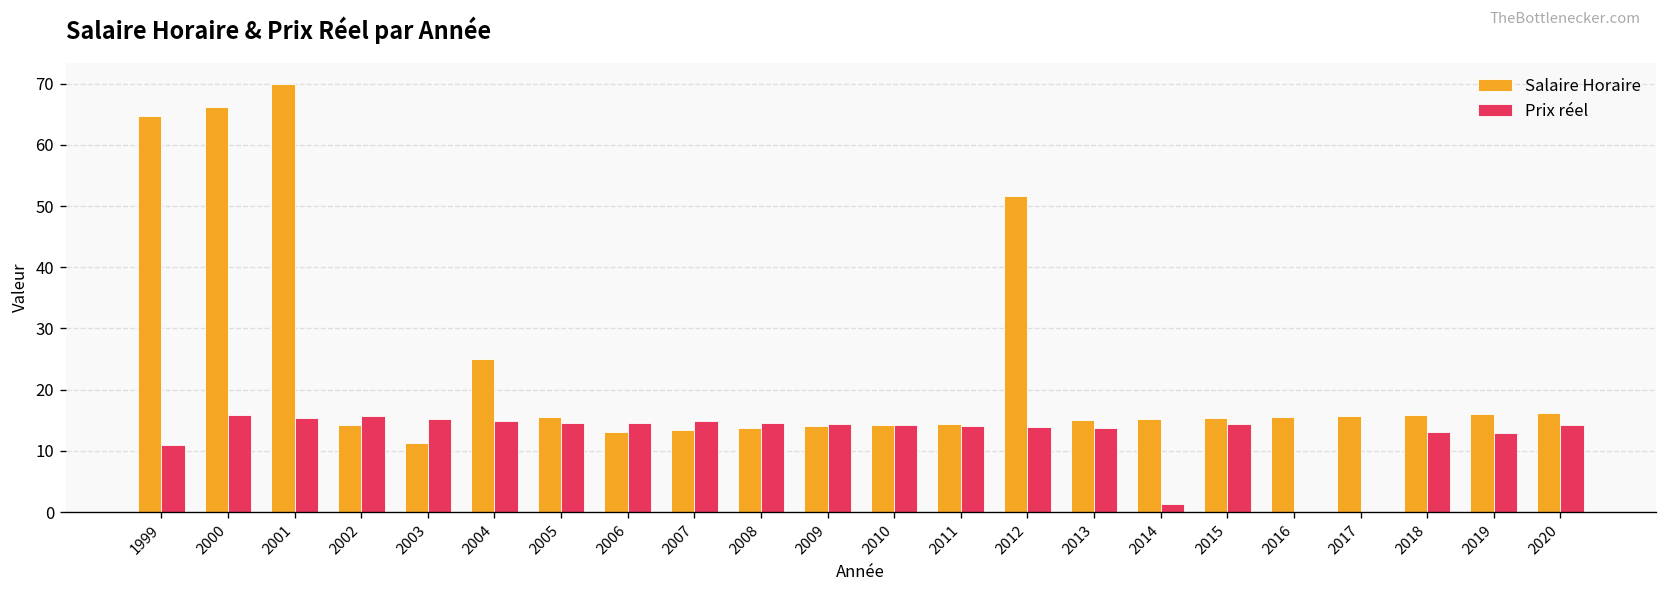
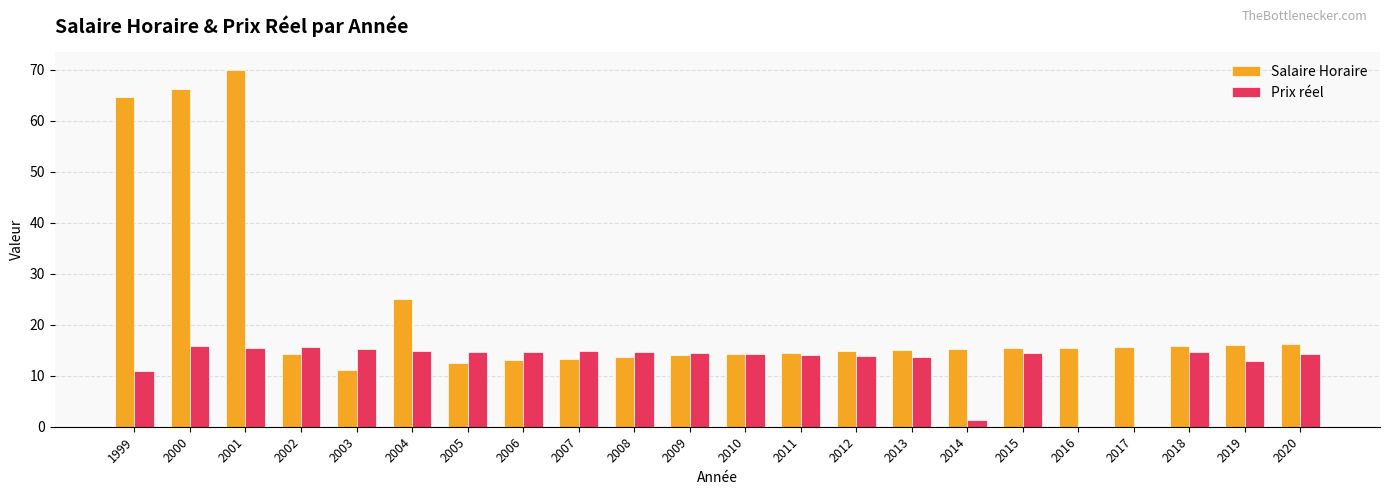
  {
    "Salaire Horaire": {
      "1999": 65,
      "2000": 66,
      "2001": 70,
      "2002": 14,
      "2003": 11,
      "2004": 25,
-     "2005": 16,
+     "2005": 13,
      "2006": 13,
      "2007": 13,
      "2008": 14,
      "2009": 14,
      "2010": 14,
      "2011": 14,
-     "2012": 52,
+     "2012": 15,
      "2013": 15,
      "2014": 15,
      "2015": 15,
      "2016": 15,
      "2017": 16,
      "2018": 16,
      "2019": 16,
      "2020": 16
    },
    "Prix réel": {
      "1999": 11,
      "2000": 16,
      "2001": 15,
      "2002": 16,
      "2003": 15,
      "2004": 15,
      "2005": 15,
      "2006": 15,
      "2007": 15,
      "2008": 15,
      "2009": 14,
      "2010": 14,
      "2011": 14,
      "2012": 14,
      "2013": 14,
      "2014": 1,
      "2015": 14,
      "2016": 0,
      "2017": 0,
-     "2018": 13,
+     "2018": 15,
      "2019": 13,
      "2020": 14
    }
  }
